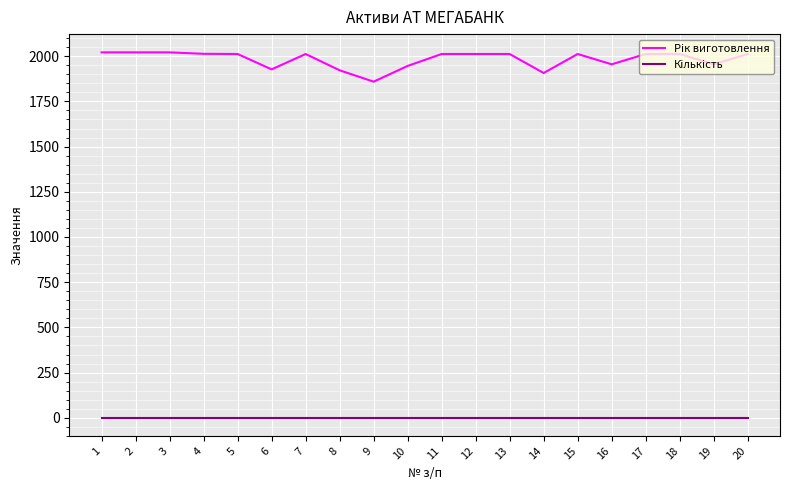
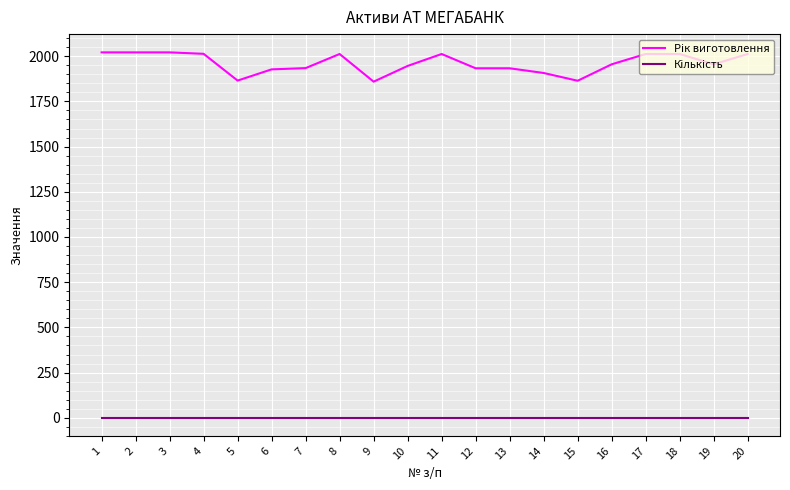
  {
    "Рік виготовлення": {
      "1": 2020,
      "2": 2020,
      "3": 2020,
      "4": 2010,
-     "5": 2010,
+     "5": 1870,
      "6": 1930,
-     "7": 2010,
-     "8": 1920,
+     "7": 1930,
+     "8": 2010,
      "9": 1860,
      "10": 1950,
      "11": 2010,
-     "12": 2010,
-     "13": 2010,
+     "12": 1930,
+     "13": 1930,
      "14": 1910,
-     "15": 2010,
+     "15": 1860,
      "16": 1960
    },
    "Кількість": {
      "1": 0,
      "2": 0,
      "3": 0,
      "4": 0,
      "5": 0,
      "6": 0,
      "7": 0,
      "8": 0,
      "9": 0,
      "10": 0,
      "11": 0,
      "12": 0,
      "13": 0,
      "14": 0,
      "15": 0,
      "16": 0,
      "17": 0,
      "18": 0,
      "19": 0,
      "20": 0
    }
  }
